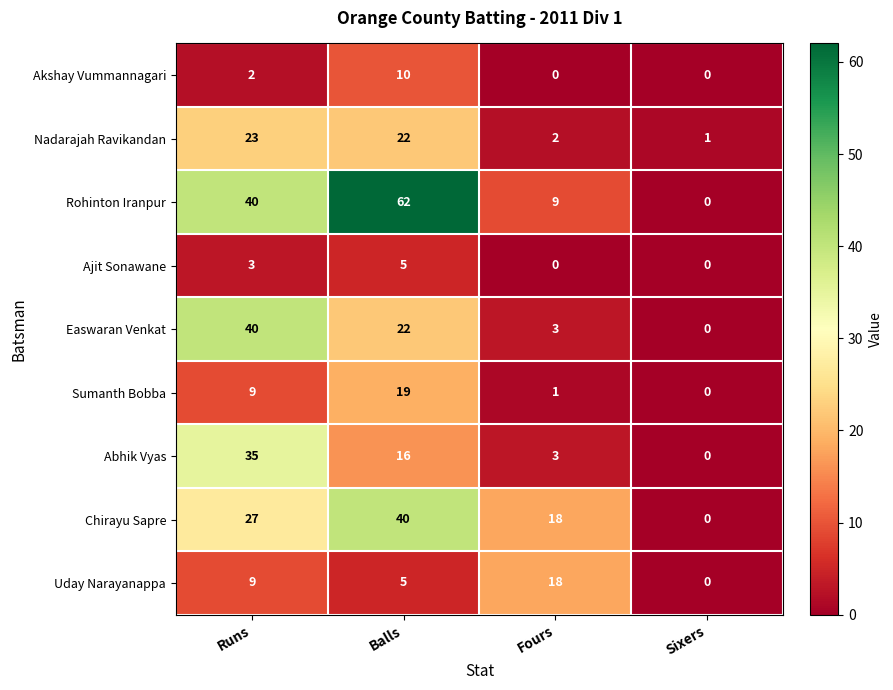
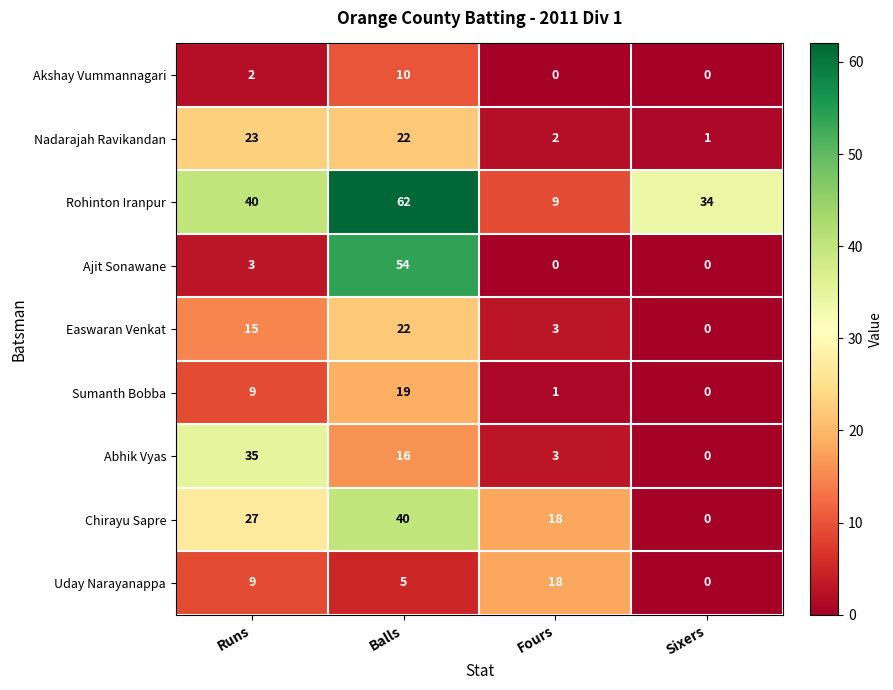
  {
    "Akshay Vummannagari": {
      "Runs": 2,
      "Balls": 10,
      "Fours": 0,
      "Sixers": 0
    },
    "Nadarajah Ravikandan": {
      "Runs": 23,
      "Balls": 22,
      "Fours": 2,
      "Sixers": 1
    },
    "Rohinton Iranpur": {
      "Runs": 40,
      "Balls": 62,
      "Fours": 9,
-     "Sixers": 0
+     "Sixers": 34
    },
    "Ajit Sonawane": {
      "Runs": 3,
-     "Balls": 5,
+     "Balls": 54,
      "Fours": 0,
      "Sixers": 0
    },
    "Easwaran Venkat": {
-     "Runs": 40,
+     "Runs": 15,
      "Balls": 22,
      "Fours": 3,
      "Sixers": 0
    },
    "Sumanth Bobba": {
      "Runs": 9,
      "Balls": 19,
      "Fours": 1,
      "Sixers": 0
    },
    "Abhik Vyas": {
      "Runs": 35,
      "Balls": 16,
      "Fours": 3,
      "Sixers": 0
    },
    "Chirayu Sapre": {
      "Runs": 27,
      "Balls": 40,
      "Fours": 18,
      "Sixers": 0
    },
    "Uday Narayanappa": {
      "Runs": 9,
      "Balls": 5,
      "Fours": 18,
      "Sixers": 0
    }
  }
